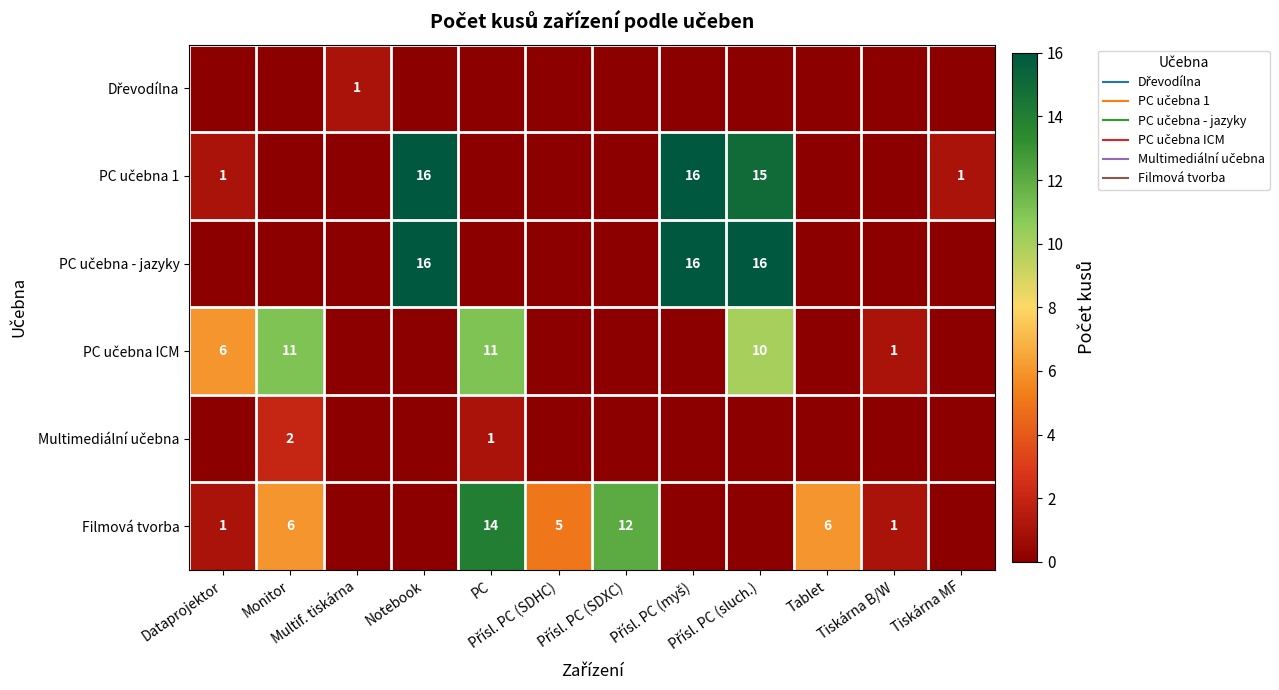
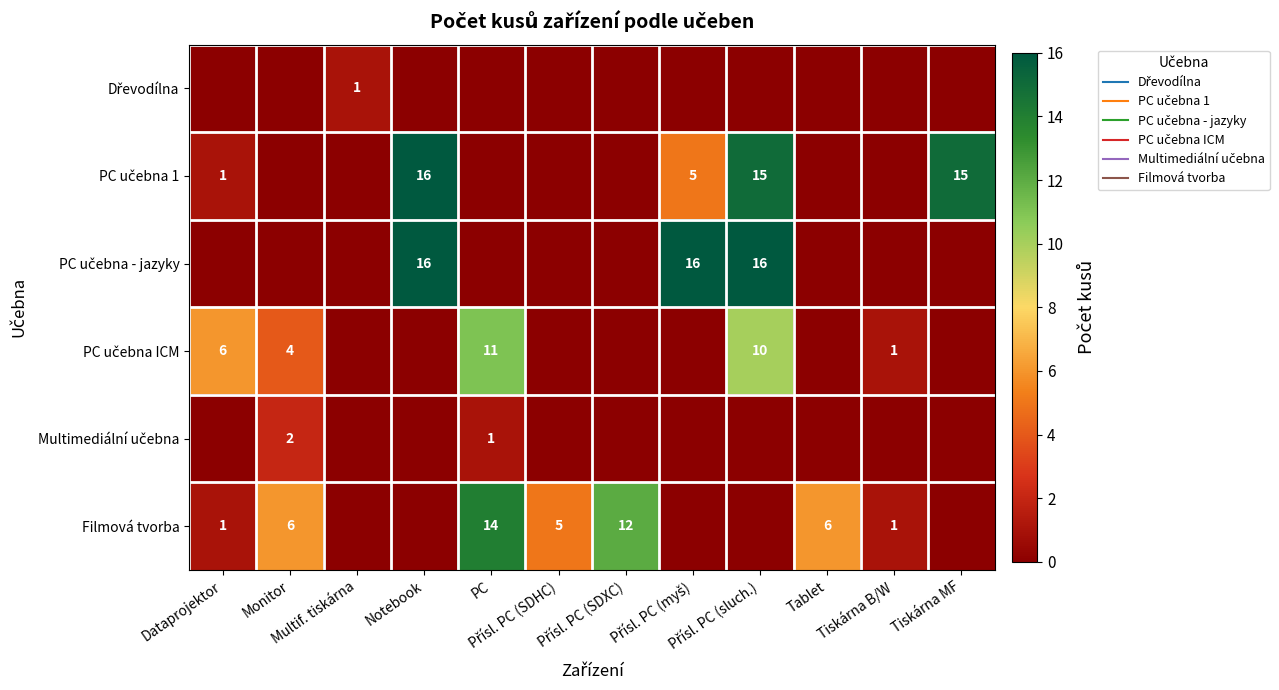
  {
    "Dřevodílna": {
      "Multif. tiskárna": 1
    },
    "PC učebna 1": {
      "Dataprojektor": 1,
      "Notebook": 16,
-     "Přísl. PC (myš)": 16,
+     "Přísl. PC (myš)": 5,
      "Přísl. PC (sluch.)": 15,
-     "Tiskárna MF": 1
+     "Tiskárna MF": 15
    },
    "PC učebna - jazyky": {
      "Notebook": 16,
      "Přísl. PC (myš)": 16,
      "Přísl. PC (sluch.)": 16
    },
    "PC učebna ICM": {
      "Dataprojektor": 6,
-     "Monitor": 11,
+     "Monitor": 4,
      "PC": 11,
      "Přísl. PC (sluch.)": 10,
      "Tiskárna B/W": 1
    },
    "Multimediální učebna": {
      "Monitor": 2,
      "PC": 1
    },
    "Filmová tvorba": {
      "Dataprojektor": 1,
      "Monitor": 6,
      "PC": 14,
      "Přísl. PC (SDHC)": 5,
      "Přísl. PC (SDXC)": 12,
      "Tablet": 6,
      "Tiskárna B/W": 1
    }
  }
